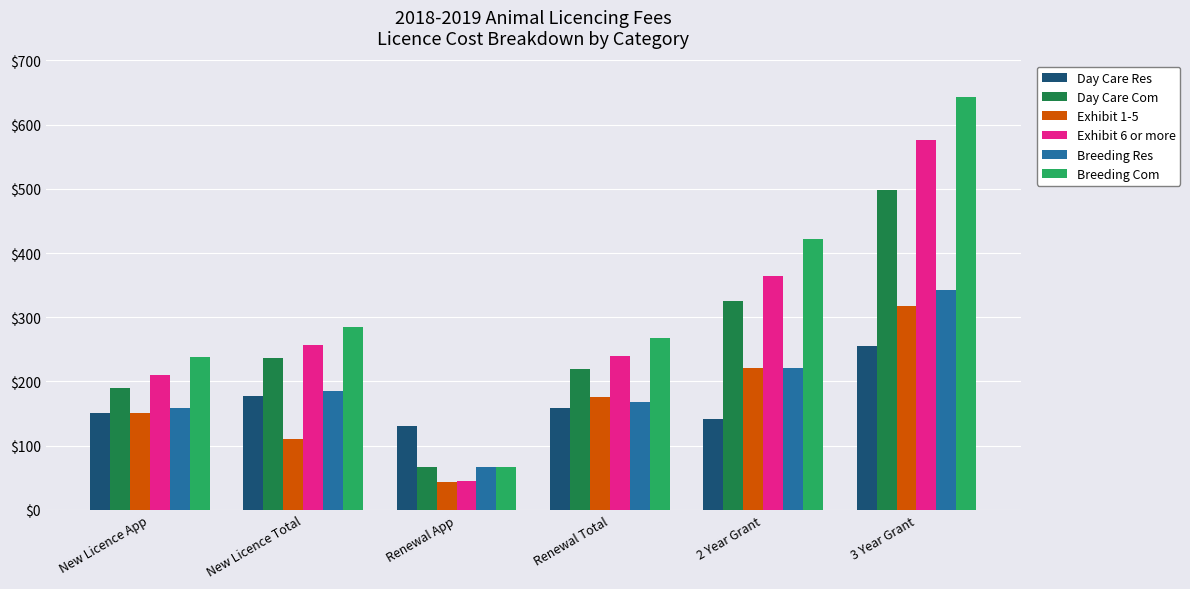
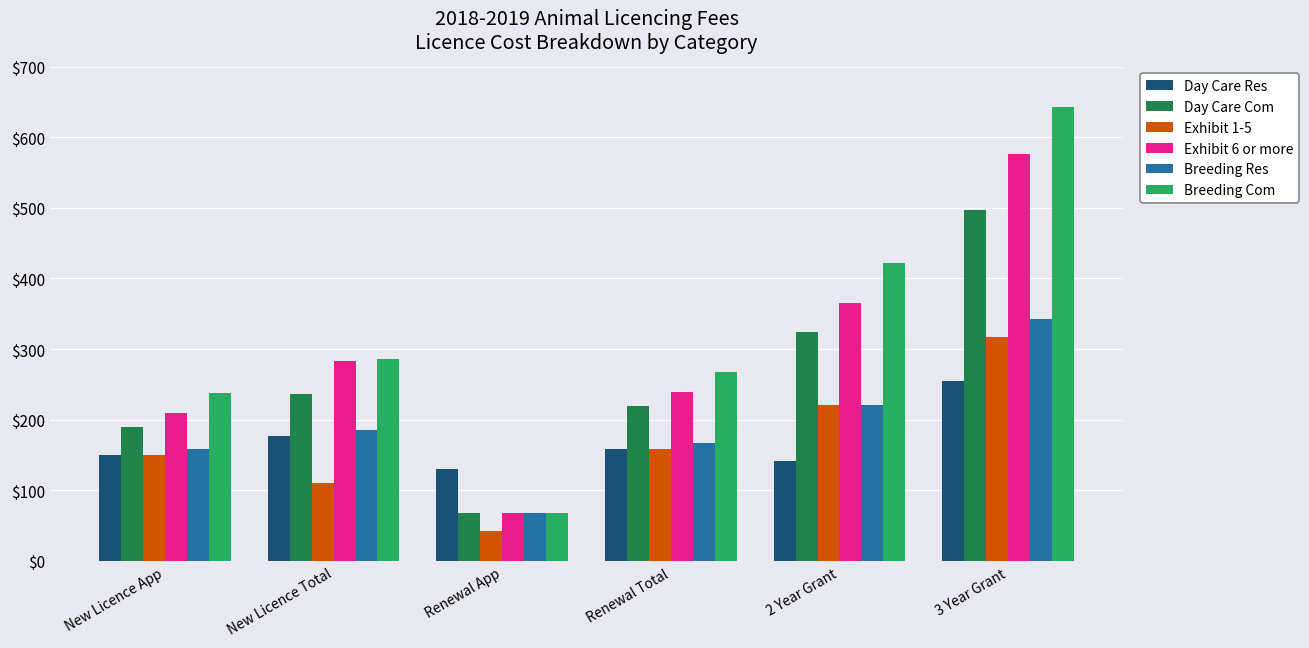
  {
    "Exhibit 1-5": {
      "New Licence App": "$150",
      "New Licence Total": "$110",
      "Renewal App": "$40",
-     "Renewal Total": "$180",
+     "Renewal Total": "$160",
      "2 Year Grant": "$220",
      "3 Year Grant": "$320"
    },
    "Exhibit 6 or more": {
      "New Licence App": "$210",
-     "New Licence Total": "$260",
-     "Renewal App": "$40",
+     "New Licence Total": "$280",
+     "Renewal App": "$70",
      "Renewal Total": "$240",
      "2 Year Grant": "$360",
      "3 Year Grant": "$580"
    }
  }
